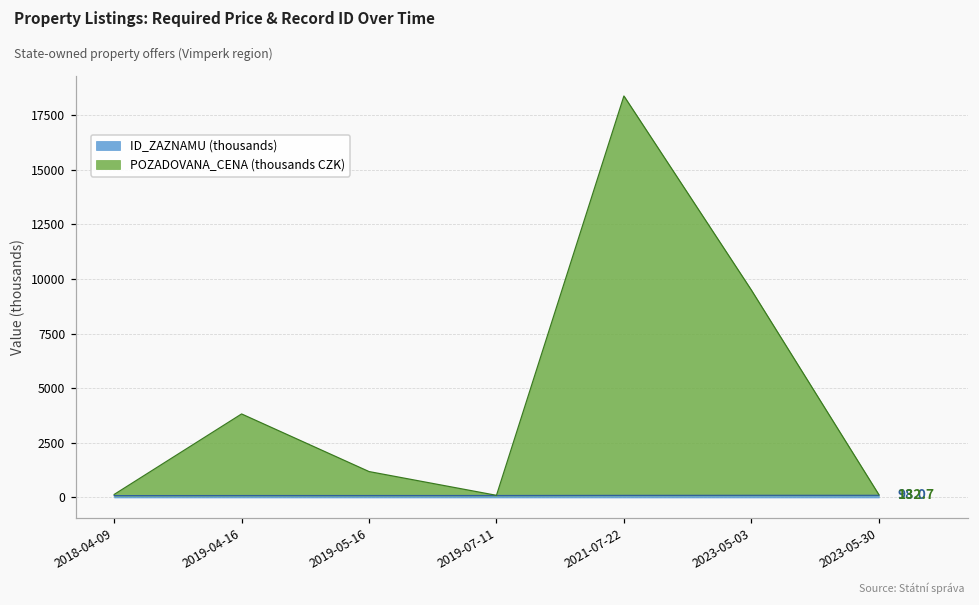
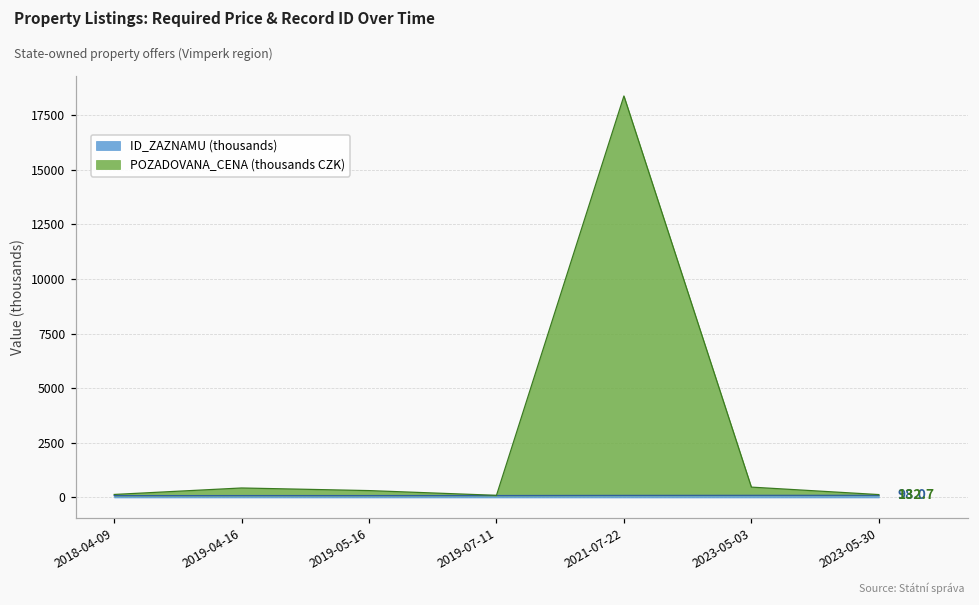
  {
    "ID_ZAZNAMU (thousands)": {
      "2019-04-16": 100,
      "2019-05-16": 100,
      "2021-07-22": 100,
      "2023-05-03": 100
    },
    "POZADOVANA_CENA (thousands CZK)": {
-     "2019-04-16": 3700,
-     "2019-05-16": 1100,
+     "2019-04-16": 300,
+     "2019-05-16": 200,
      "2021-07-22": 18300,
-     "2023-05-03": 9400
+     "2023-05-03": 400
    }
  }
